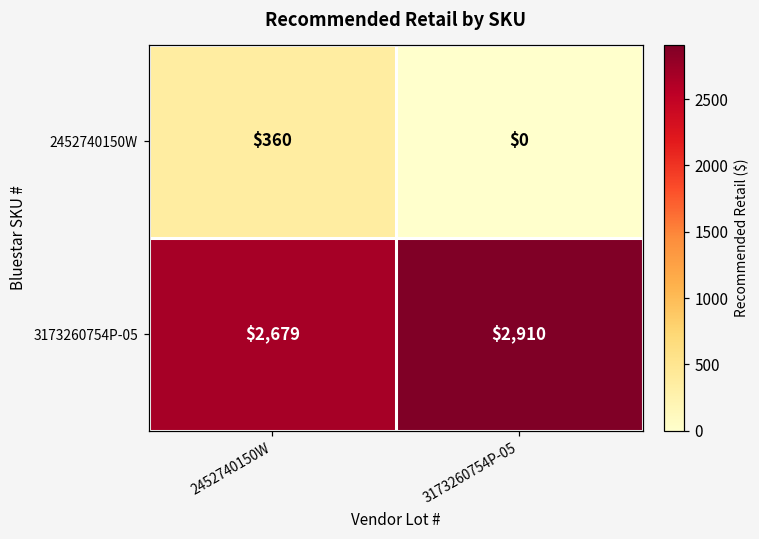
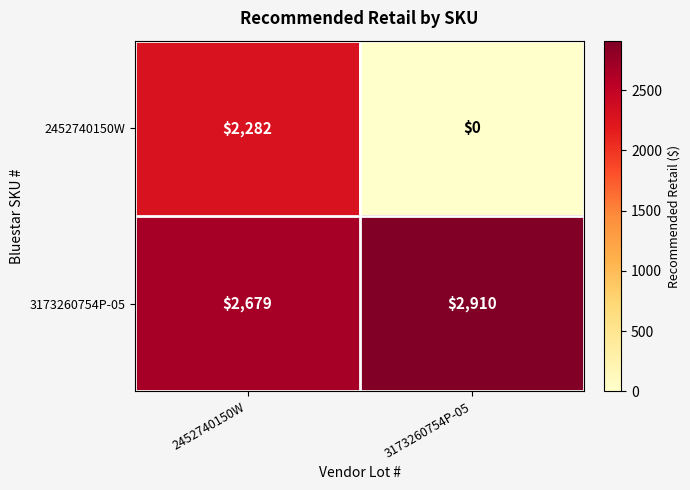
  {
    "2452740150W": {
-     "2452740150W": "$360",
+     "2452740150W": "$2,282",
      "3173260754P-05": "$0"
    },
    "3173260754P-05": {
      "2452740150W": "$2,679",
      "3173260754P-05": "$2,910"
    }
  }
